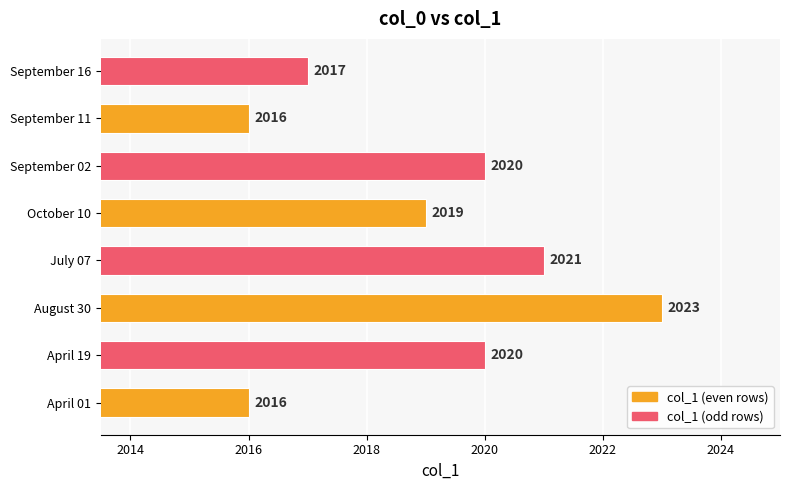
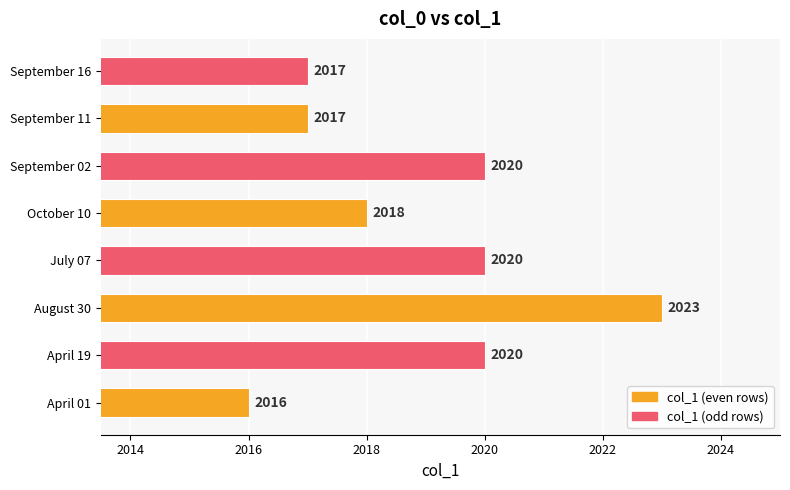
  {
    "September 16": 2017,
-   "September 11": 2016,
+   "September 11": 2017,
    "September 02": 2020,
-   "October 10": 2019,
-   "July 07": 2021,
+   "October 10": 2018,
+   "July 07": 2020,
    "August 30": 2023,
    "April 19": 2020,
    "April 01": 2016
  }
